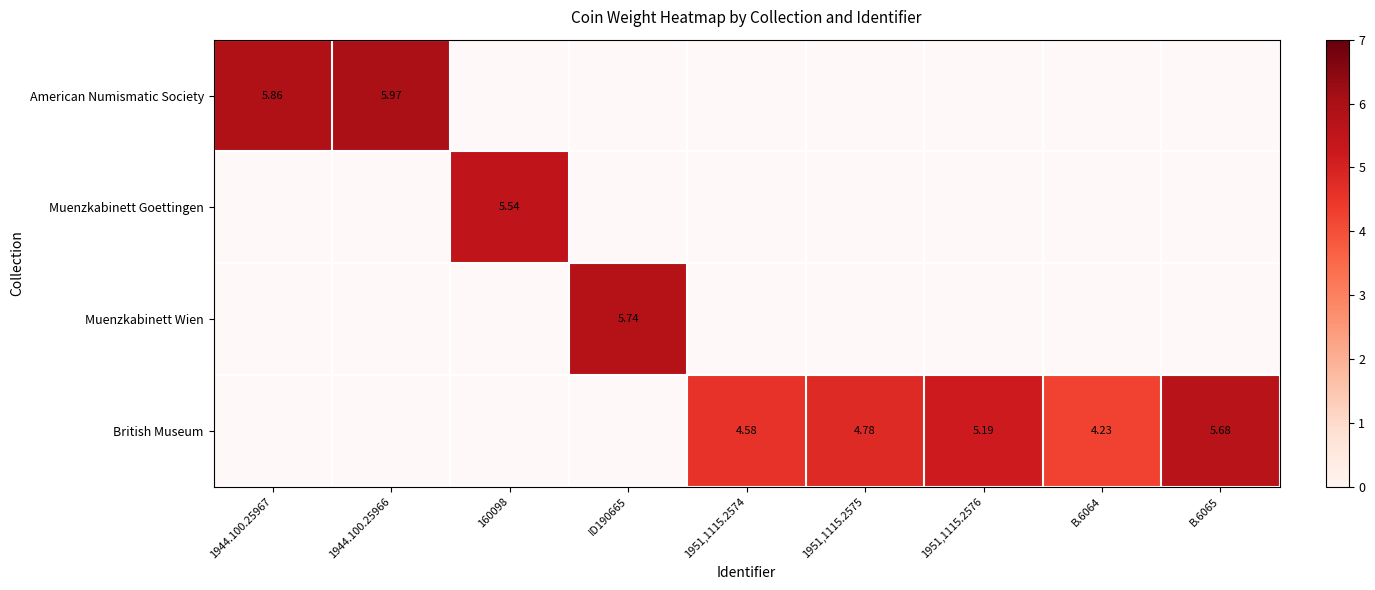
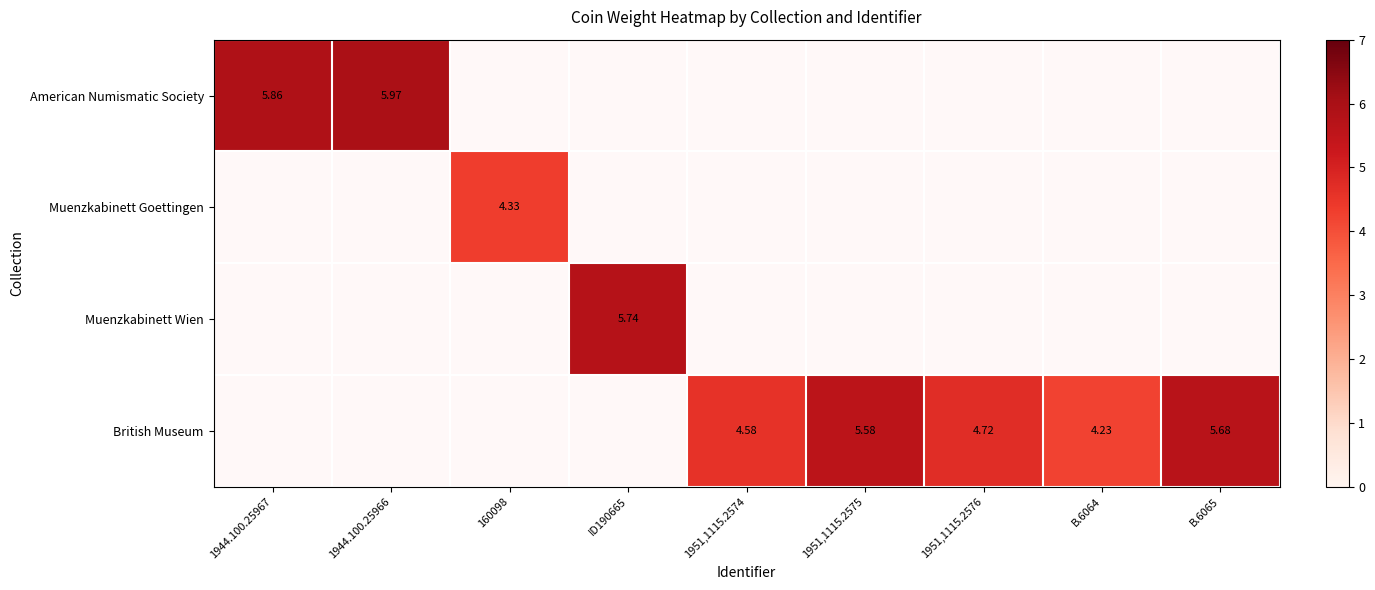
  {
    "American Numismatic Society": {
      "1944.100.25967": 5.86,
      "1944.100.25966": 5.97
    },
    "Muenzkabinett Goettingen": {
-     "160098": 5.54
+     "160098": 4.33
    },
    "Muenzkabinett Wien": {
      "ID190665": 5.74
    },
    "British Museum": {
      "1951,1115.2574": 4.58,
-     "1951,1115.2575": 4.78,
-     "1951,1115.2576": 5.19,
+     "1951,1115.2575": 5.58,
+     "1951,1115.2576": 4.72,
      "B.6064": 4.23,
      "B.6065": 5.68
    }
  }
